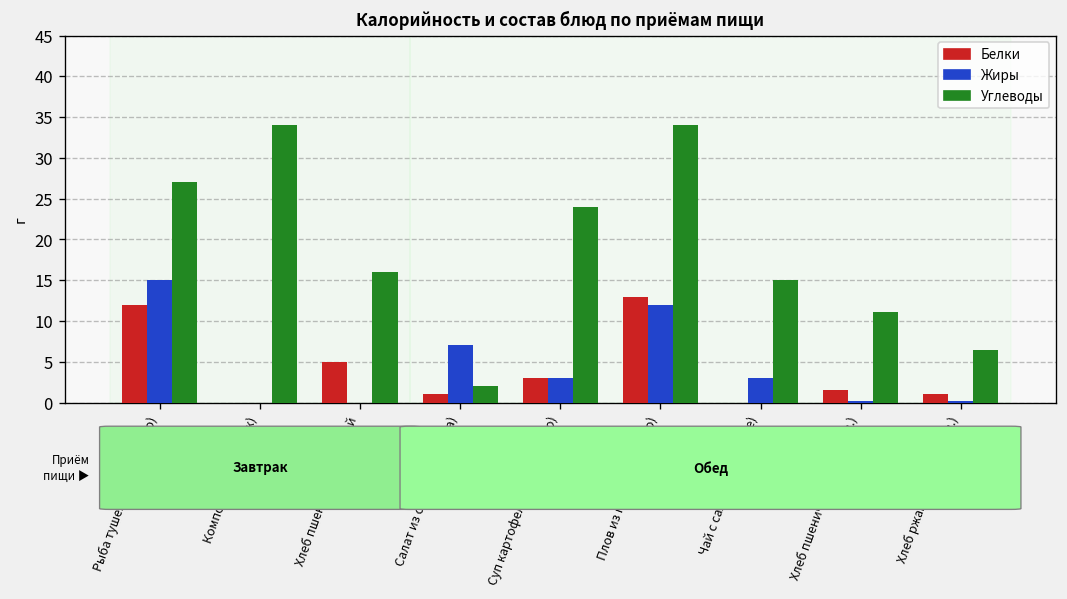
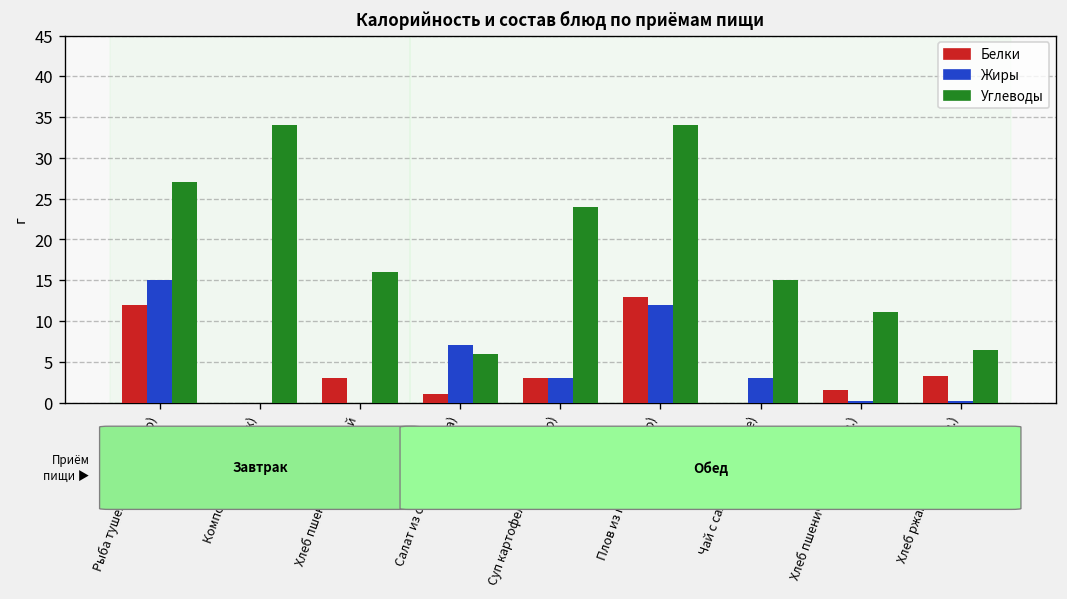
  {
    "Белки": {
      "Рыба тушеная (гор.блюдо)": 12,
      "Компот (гор.напиток)": 0,
-     "Хлеб пшеничный/ржаной": 5,
+     "Хлеб пшеничный/ржаной": 3,
      "Салат из свеклы (закуска)": 1,
      "Суп картофельный (1 блюдо)": 3,
      "Плов из птицы (2 блюдо)": 13,
      "Чай с сахаром (сладкое)": 0,
      "Хлеб пшеничный (хлеб бел.)": 2,
-     "Хлеб ржаной (хлеб черн.)": 1
+     "Хлеб ржаной (хлеб черн.)": 3
    },
    "Жиры": {
      "Рыба тушеная (гор.блюдо)": 15,
      "Компот (гор.напиток)": 0,
      "Хлеб пшеничный/ржаной": 0,
      "Салат из свеклы (закуска)": 7,
      "Суп картофельный (1 блюдо)": 3,
      "Плов из птицы (2 блюдо)": 12,
      "Чай с сахаром (сладкое)": 3
    },
    "Углеводы": {
      "Рыба тушеная (гор.блюдо)": 27,
      "Компот (гор.напиток)": 34,
      "Хлеб пшеничный/ржаной": 16,
-     "Салат из свеклы (закуска)": 2,
+     "Салат из свеклы (закуска)": 6,
      "Суп картофельный (1 блюдо)": 24,
      "Плов из птицы (2 блюдо)": 34,
      "Чай с сахаром (сладкое)": 15,
      "Хлеб пшеничный (хлеб бел.)": 11,
      "Хлеб ржаной (хлеб черн.)": 6
    }
  }
